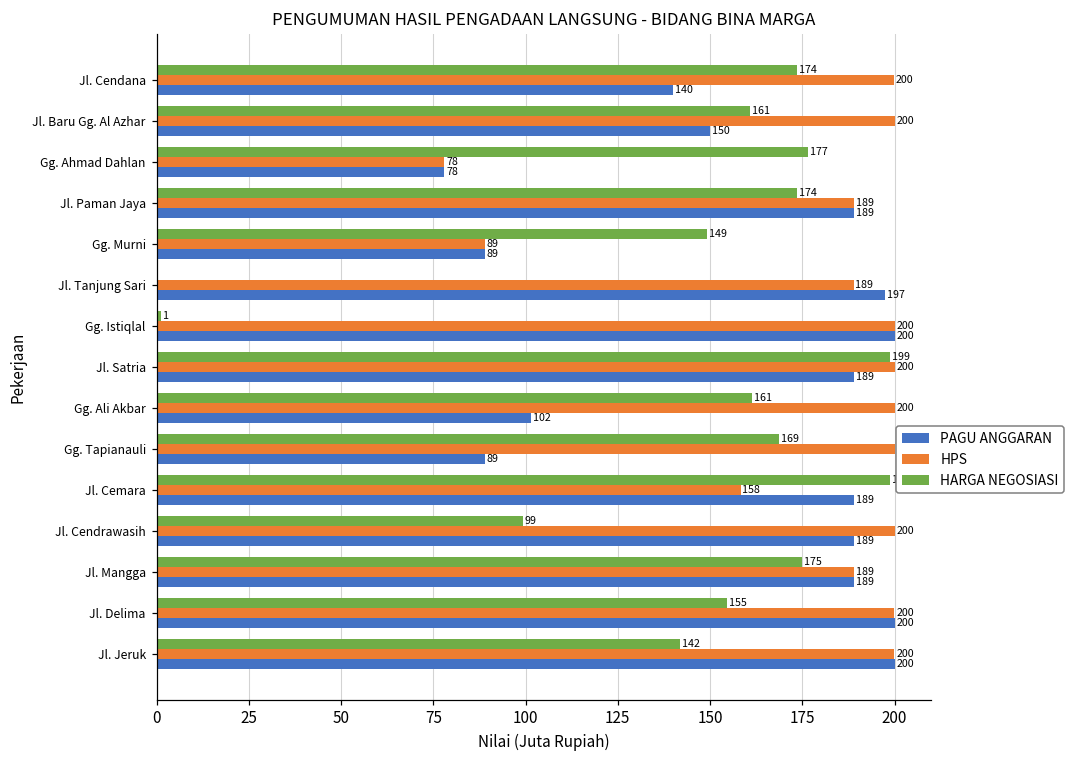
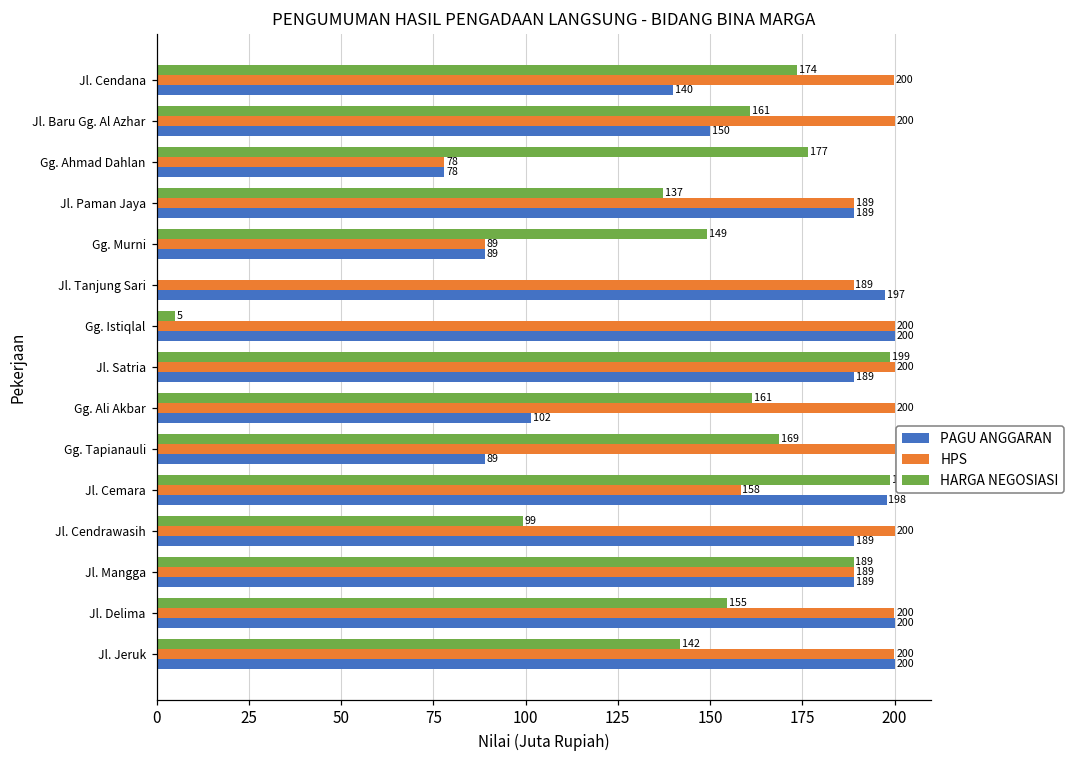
  {
    "PAGU ANGGARAN": {
      "Jl. Cendana": 140,
      "Jl. Baru Gg. Al Azhar": 150,
      "Gg. Ahmad Dahlan": 78,
      "Jl. Paman Jaya": 189,
      "Gg. Murni": 89,
      "Jl. Tanjung Sari": 197,
      "Gg. Istiqlal": 200,
      "Jl. Satria": 189,
      "Gg. Ali Akbar": 102,
      "Gg. Tapianauli": 89,
-     "Jl. Cemara": 189,
+     "Jl. Cemara": 198,
      "Jl. Cendrawasih": 189,
      "Jl. Mangga": 189,
      "Jl. Delima": 200,
      "Jl. Jeruk": 200
    },
    "HPS": {
      "Jl. Cendana": 200,
      "Jl. Baru Gg. Al Azhar": 200,
      "Gg. Ahmad Dahlan": 78,
      "Jl. Paman Jaya": 189,
      "Gg. Murni": 89,
      "Jl. Tanjung Sari": 189,
      "Gg. Istiqlal": 200,
      "Jl. Satria": 200,
      "Gg. Ali Akbar": 200,
      "Jl. Cemara": 158,
      "Jl. Cendrawasih": 200,
      "Jl. Mangga": 189,
      "Jl. Delima": 200,
      "Jl. Jeruk": 200
    },
    "HARGA NEGOSIASI": {
      "Jl. Cendana": 174,
      "Jl. Baru Gg. Al Azhar": 161,
      "Gg. Ahmad Dahlan": 177,
-     "Jl. Paman Jaya": 174,
+     "Jl. Paman Jaya": 137,
      "Gg. Murni": 149,
-     "Gg. Istiqlal": 1,
+     "Gg. Istiqlal": 5,
      "Jl. Satria": 199,
      "Gg. Ali Akbar": 161,
      "Gg. Tapianauli": 169,
      "Jl. Cendrawasih": 99,
-     "Jl. Mangga": 175,
+     "Jl. Mangga": 189,
      "Jl. Delima": 155,
      "Jl. Jeruk": 142
    }
  }
